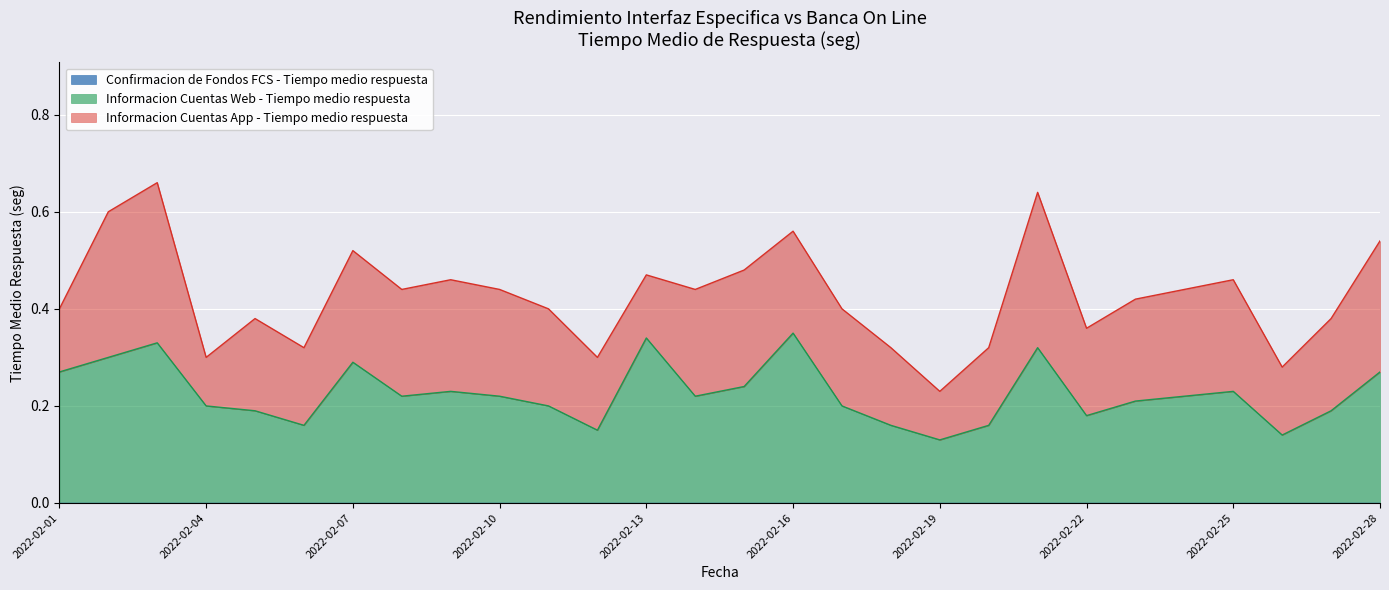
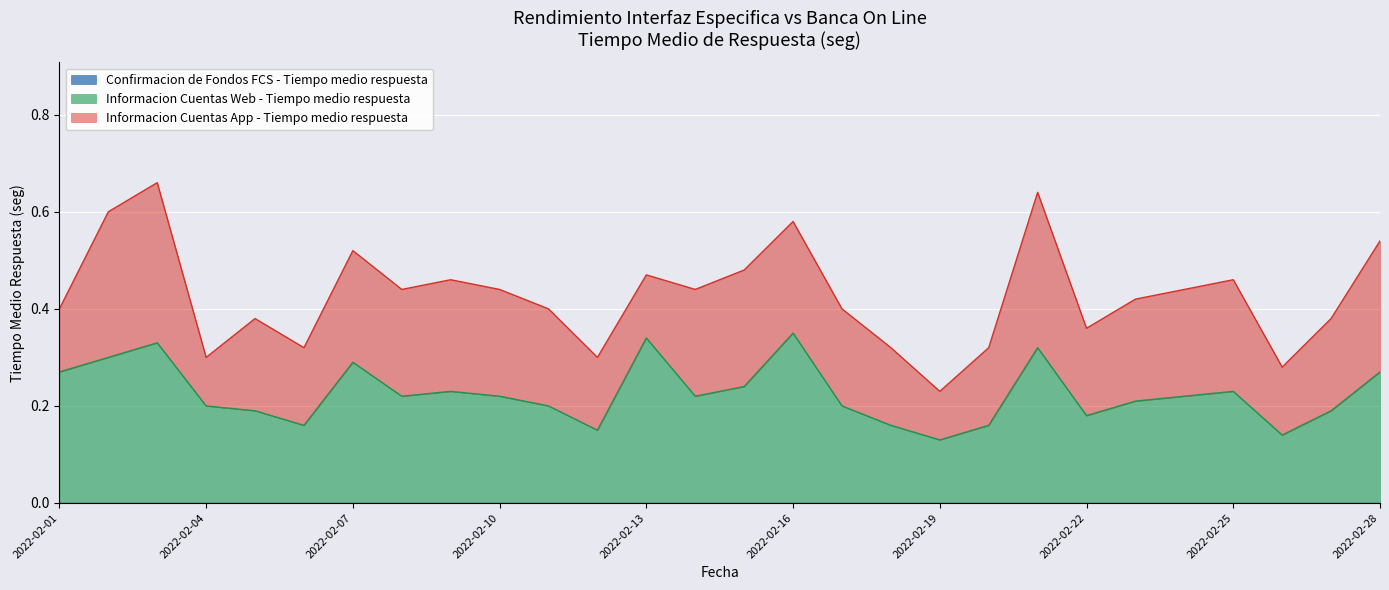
  {
    "Confirmacion de Fondos FCS - Tiempo medio respuesta": {
      "2022-02-01": 0.00,
      "2022-02-04": 0.00,
      "2022-02-07": 0.00,
      "2022-02-10": 0.00,
      "2022-02-13": 0.00,
      "2022-02-16": 0.00,
      "2022-02-19": 0.00,
      "2022-02-22": 0.00,
      "2022-02-25": 0.00,
      "2022-02-28": 0.00
    },
    "Informacion Cuentas Web - Tiempo medio respuesta": {
      "2022-02-01": 0.27,
      "2022-02-04": 0.20,
      "2022-02-07": 0.29,
      "2022-02-10": 0.22,
      "2022-02-13": 0.34,
      "2022-02-16": 0.35,
      "2022-02-19": 0.13,
      "2022-02-22": 0.18,
      "2022-02-25": 0.23,
      "2022-02-28": 0.27
    },
    "Informacion Cuentas App - Tiempo medio respuesta": {
      "2022-02-01": 0.13,
      "2022-02-04": 0.10,
      "2022-02-07": 0.23,
      "2022-02-10": 0.22,
      "2022-02-13": 0.13,
-     "2022-02-16": 0.21,
+     "2022-02-16": 0.23,
      "2022-02-19": 0.10,
      "2022-02-22": 0.18,
      "2022-02-25": 0.23,
      "2022-02-28": 0.27
    }
  }
